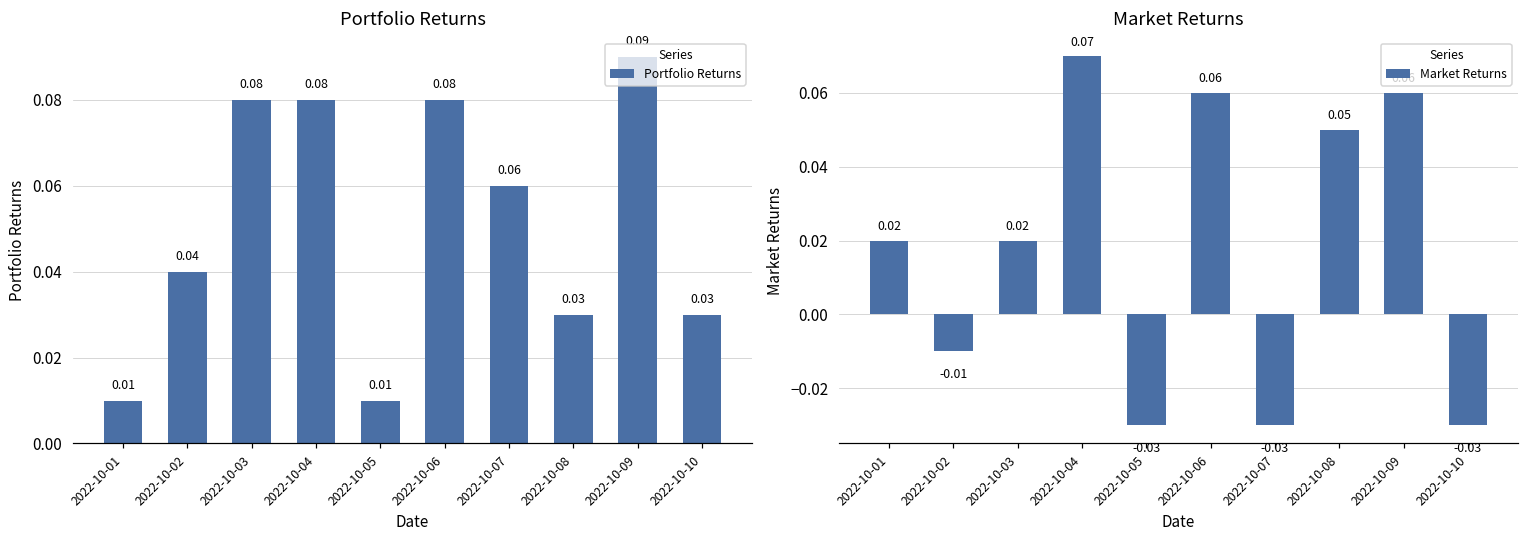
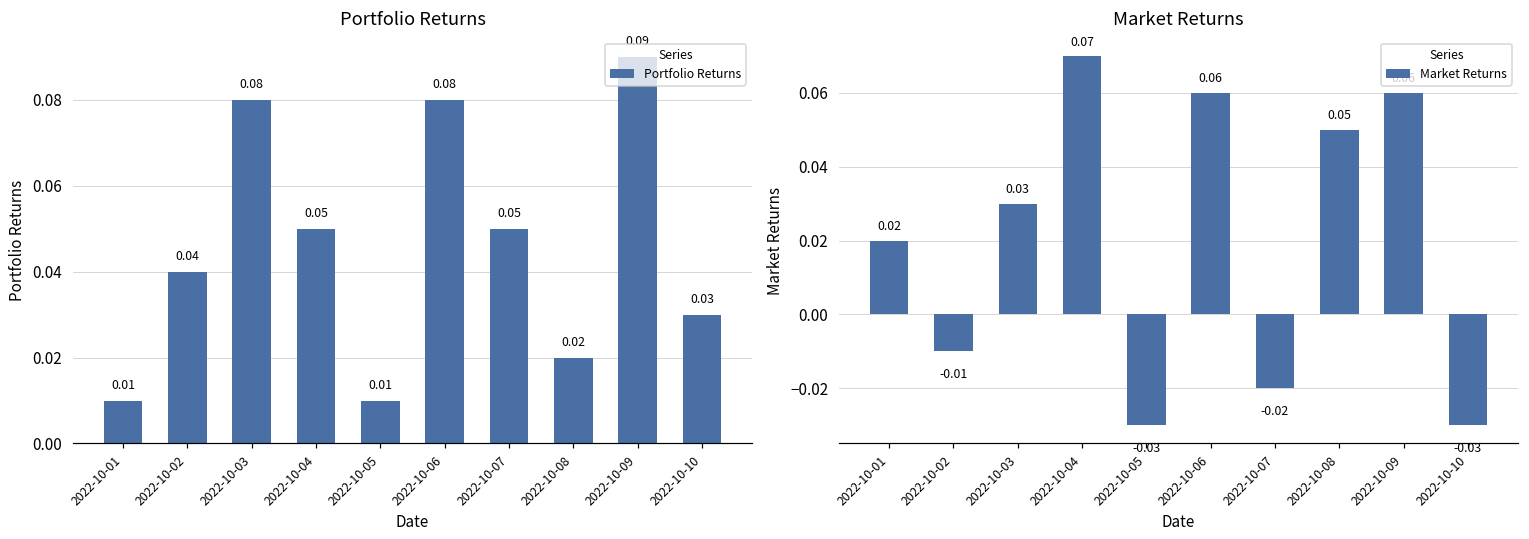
  {
    "Portfolio Returns": {
      "2022-10-01": 0.01,
      "2022-10-02": 0.04,
      "2022-10-03": 0.08,
-     "2022-10-04": 0.08,
+     "2022-10-04": 0.05,
      "2022-10-05": 0.01,
      "2022-10-06": 0.08,
-     "2022-10-07": 0.06,
-     "2022-10-08": 0.03,
+     "2022-10-07": 0.05,
+     "2022-10-08": 0.02,
      "2022-10-10": 0.03
    },
    "Market Returns": {
      "2022-10-01": 0.02,
      "2022-10-02": -0.01,
-     "2022-10-03": 0.02,
+     "2022-10-03": 0.03,
      "2022-10-04": 0.07,
      "2022-10-05": -0.03,
      "2022-10-06": 0.06,
-     "2022-10-07": -0.03,
+     "2022-10-07": -0.02,
      "2022-10-08": 0.05,
      "2022-10-10": -0.03
    }
  }
